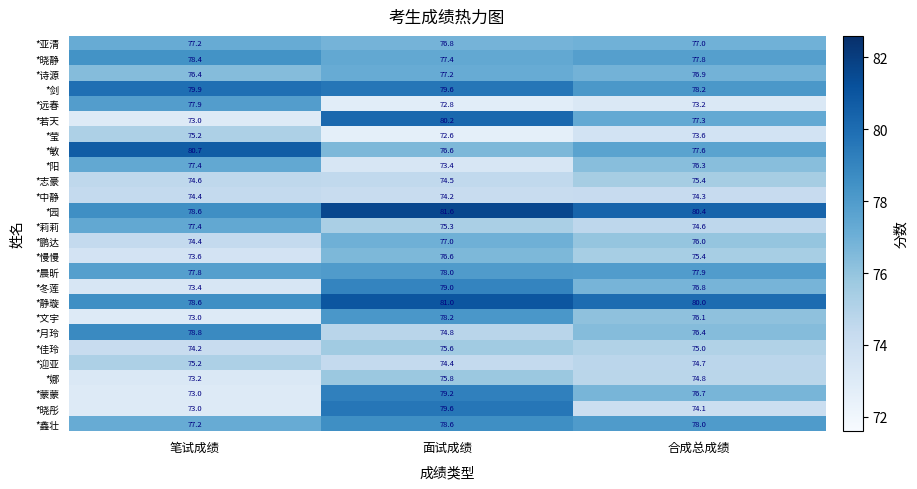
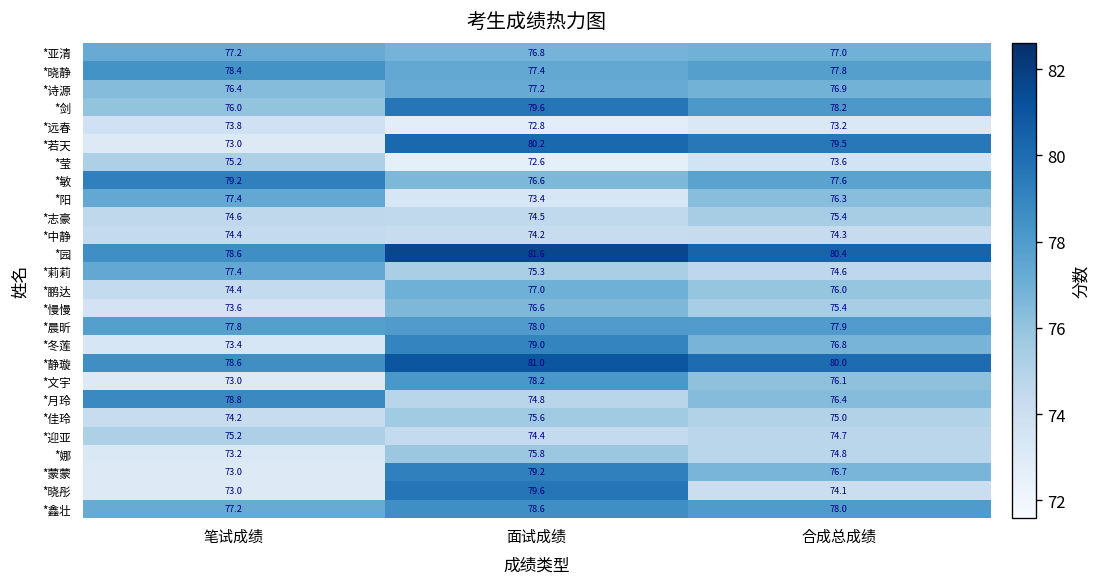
  {
    "*亚清": {
      "笔试成绩": 77.2,
      "面试成绩": 76.8,
      "合成总成绩": 77.0
    },
    "*晓静": {
      "笔试成绩": 78.4,
      "面试成绩": 77.4,
      "合成总成绩": 77.8
    },
    "*诗源": {
      "笔试成绩": 76.4,
      "面试成绩": 77.2,
      "合成总成绩": 76.9
    },
    "*剑": {
-     "笔试成绩": 79.9,
+     "笔试成绩": 76.0,
      "面试成绩": 79.6,
      "合成总成绩": 78.2
    },
    "*远春": {
-     "笔试成绩": 77.9,
+     "笔试成绩": 73.8,
      "面试成绩": 72.8,
      "合成总成绩": 73.2
    },
    "*若天": {
      "笔试成绩": 73.0,
      "面试成绩": 80.2,
-     "合成总成绩": 77.3
+     "合成总成绩": 79.5
    },
    "*莹": {
      "笔试成绩": 75.2,
      "面试成绩": 72.6,
      "合成总成绩": 73.6
    },
    "*敏": {
-     "笔试成绩": 80.7,
+     "笔试成绩": 79.2,
      "面试成绩": 76.6,
      "合成总成绩": 77.6
    },
    "*阳": {
      "笔试成绩": 77.4,
      "面试成绩": 73.4,
      "合成总成绩": 76.3
    },
    "*志豪": {
      "笔试成绩": 74.6,
      "面试成绩": 74.5,
      "合成总成绩": 75.4
    },
    "*中静": {
      "笔试成绩": 74.4,
      "面试成绩": 74.2,
      "合成总成绩": 74.3
    },
    "*园": {
      "笔试成绩": 78.6,
      "面试成绩": 81.6,
      "合成总成绩": 80.4
    },
    "*莉莉": {
      "笔试成绩": 77.4,
      "面试成绩": 75.3,
      "合成总成绩": 74.6
    },
    "*鹏达": {
      "笔试成绩": 74.4,
      "面试成绩": 77.0,
      "合成总成绩": 76.0
    },
    "*慢慢": {
      "笔试成绩": 73.6,
      "面试成绩": 76.6,
      "合成总成绩": 75.4
    },
    "*晨昕": {
      "笔试成绩": 77.8,
      "面试成绩": 78.0,
      "合成总成绩": 77.9
    },
    "*冬莲": {
      "笔试成绩": 73.4,
      "面试成绩": 79.0,
      "合成总成绩": 76.8
    },
    "*静璇": {
      "笔试成绩": 78.6,
      "面试成绩": 81.0,
      "合成总成绩": 80.0
    },
    "*文宇": {
      "笔试成绩": 73.0,
      "面试成绩": 78.2,
      "合成总成绩": 76.1
    },
    "*月玲": {
      "笔试成绩": 78.8,
      "面试成绩": 74.8,
      "合成总成绩": 76.4
    },
    "*佳玲": {
      "笔试成绩": 74.2,
      "面试成绩": 75.6,
      "合成总成绩": 75.0
    },
    "*迎亚": {
      "笔试成绩": 75.2,
      "面试成绩": 74.4,
      "合成总成绩": 74.7
    },
    "*娜": {
      "笔试成绩": 73.2,
      "面试成绩": 75.8,
      "合成总成绩": 74.8
    },
    "*蒙蒙": {
      "笔试成绩": 73.0,
      "面试成绩": 79.2,
      "合成总成绩": 76.7
    },
    "*晓彤": {
      "笔试成绩": 73.0,
      "面试成绩": 79.6,
      "合成总成绩": 74.1
    },
    "*鑫壮": {
      "笔试成绩": 77.2,
      "面试成绩": 78.6,
      "合成总成绩": 78.0
    }
  }
